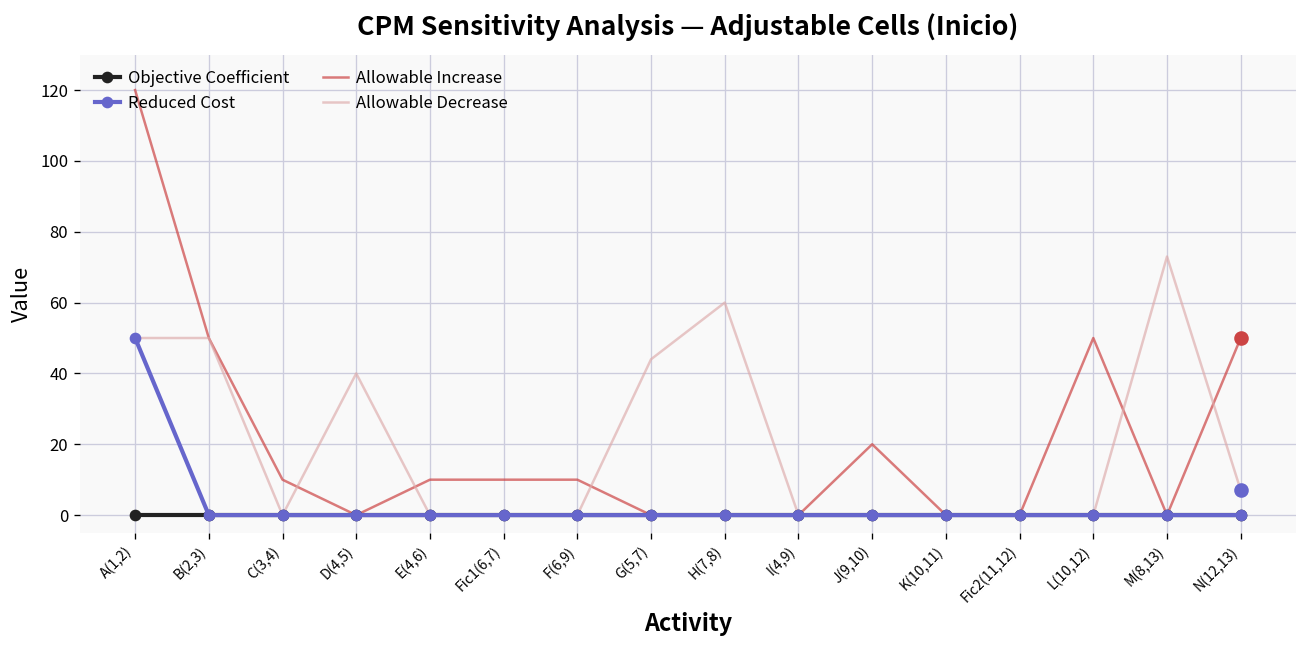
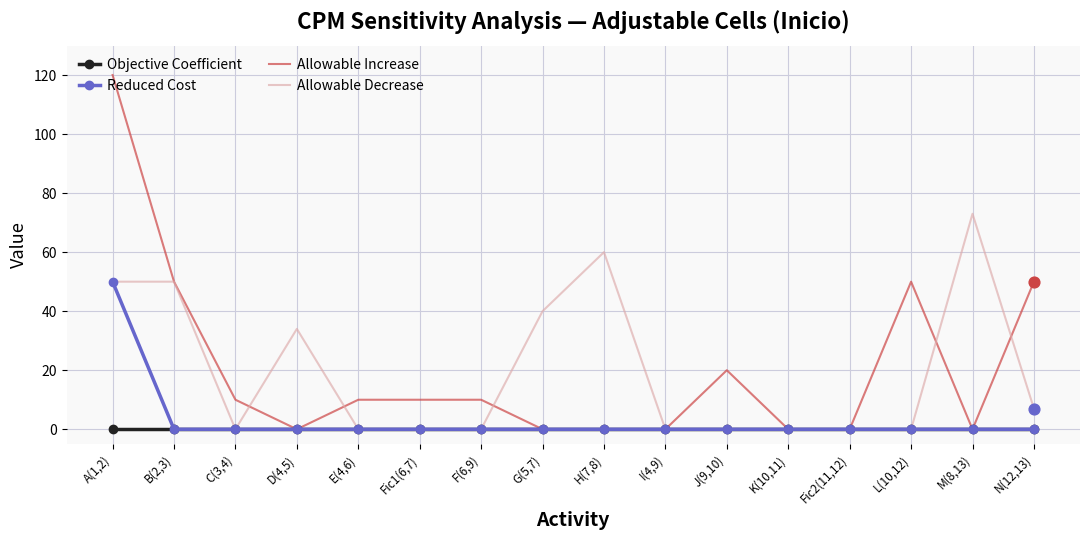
  {
    "Objective Coefficient": {
      "A(1,2)": 0
    },
    "Allowable Decrease": {
-     "D(4,5)": 40,
-     "G(5,7)": 44,
+     "D(4,5)": 34,
+     "G(5,7)": 40,
      "H(7,8)": 60,
      "M(8,13)": 73
    }
  }
